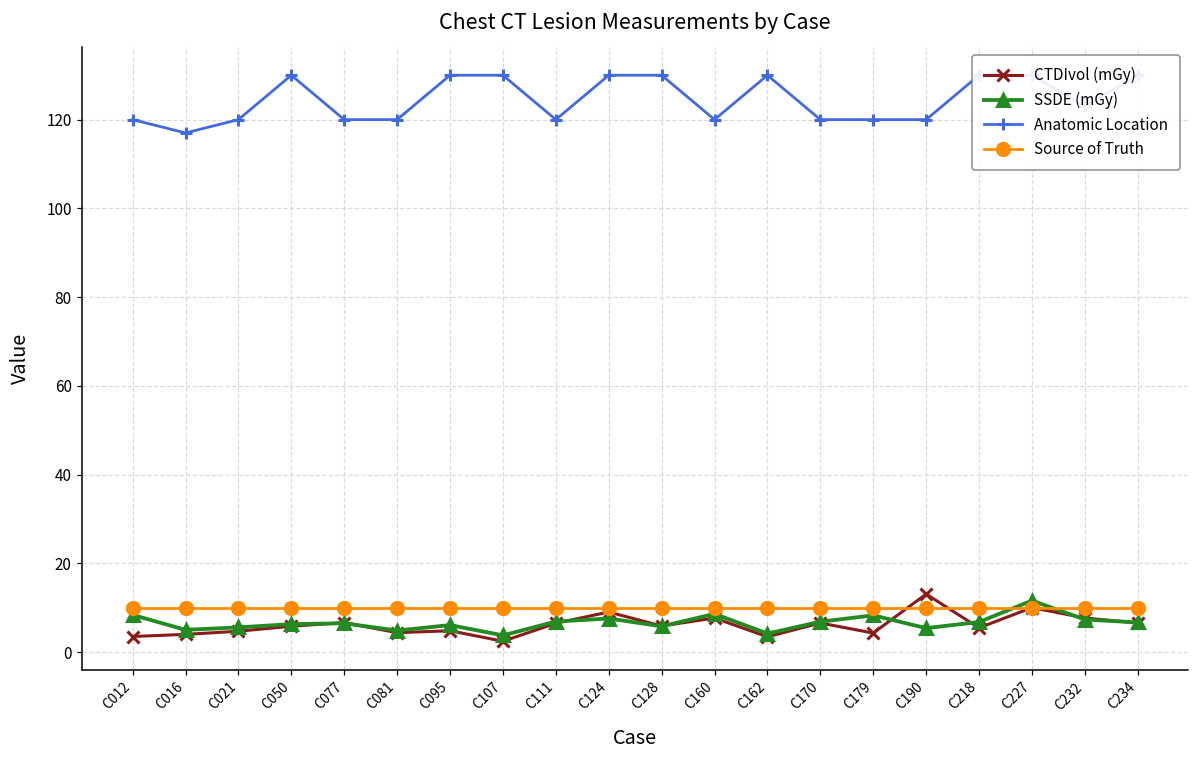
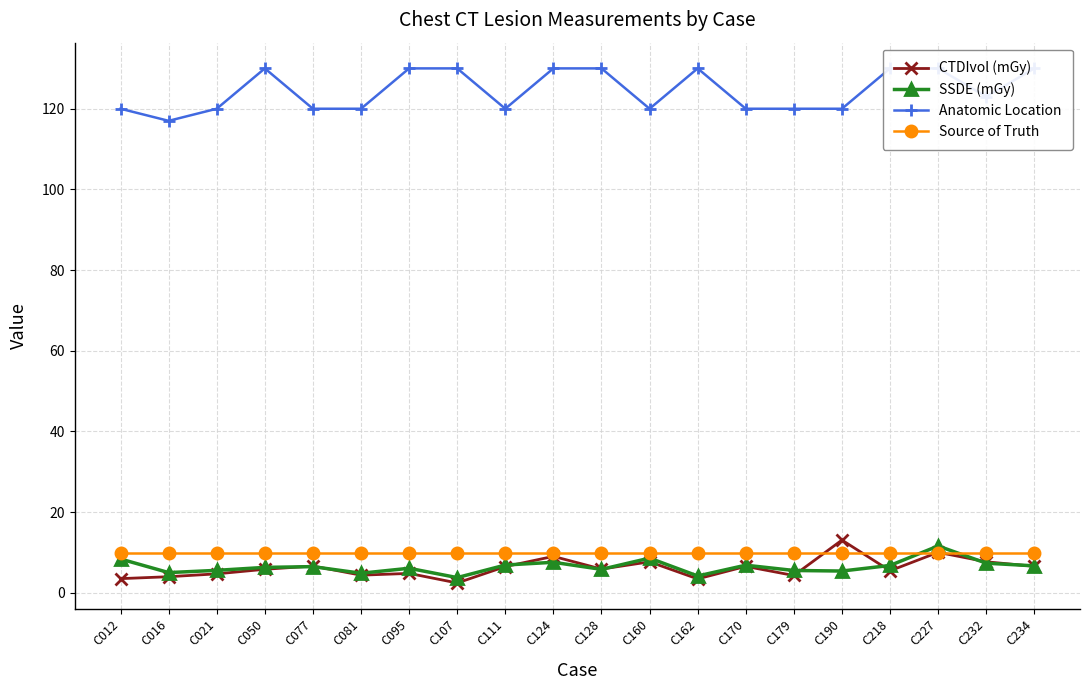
  {
    "CTDIvol (mGy)": {
      "C012": 4,
      "C016": 4,
      "C021": 5,
      "C095": 5,
      "C107": 2,
      "C124": 9,
      "C160": 8,
      "C162": 3,
      "C179": 4,
      "C190": 13,
      "C218": 5
    },
    "SSDE (mGy)": {
      "C012": 8,
      "C016": 5,
      "C021": 6,
      "C095": 6,
      "C107": 4,
      "C124": 8,
      "C160": 9,
      "C162": 4,
-     "C179": 8,
+     "C179": 6,
      "C190": 5,
      "C218": 7,
      "C227": 12
    },
    "Anatomic Location": {
      "C012": 120,
      "C016": 117,
      "C021": 120,
      "C050": 130,
      "C077": 120,
      "C081": 120,
      "C095": 130,
      "C107": 130,
      "C111": 120,
      "C124": 130,
      "C128": 130,
      "C160": 120,
      "C162": 130,
      "C170": 120,
      "C179": 120,
      "C190": 120
    },
    "Source of Truth": {
      "C012": 10,
      "C016": 10,
      "C021": 10,
      "C050": 10,
      "C077": 10,
      "C081": 10,
      "C095": 10,
      "C107": 10,
      "C111": 10,
      "C124": 10,
      "C128": 10,
      "C160": 10,
      "C162": 10,
      "C170": 10,
      "C179": 10,
      "C190": 10,
      "C218": 10,
      "C232": 10,
      "C234": 10
    }
  }
